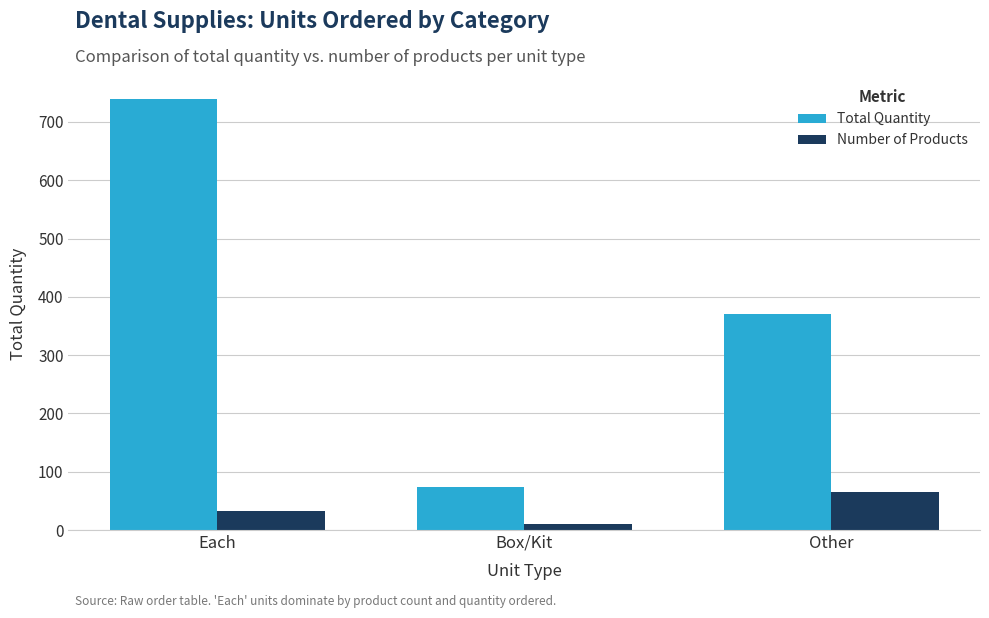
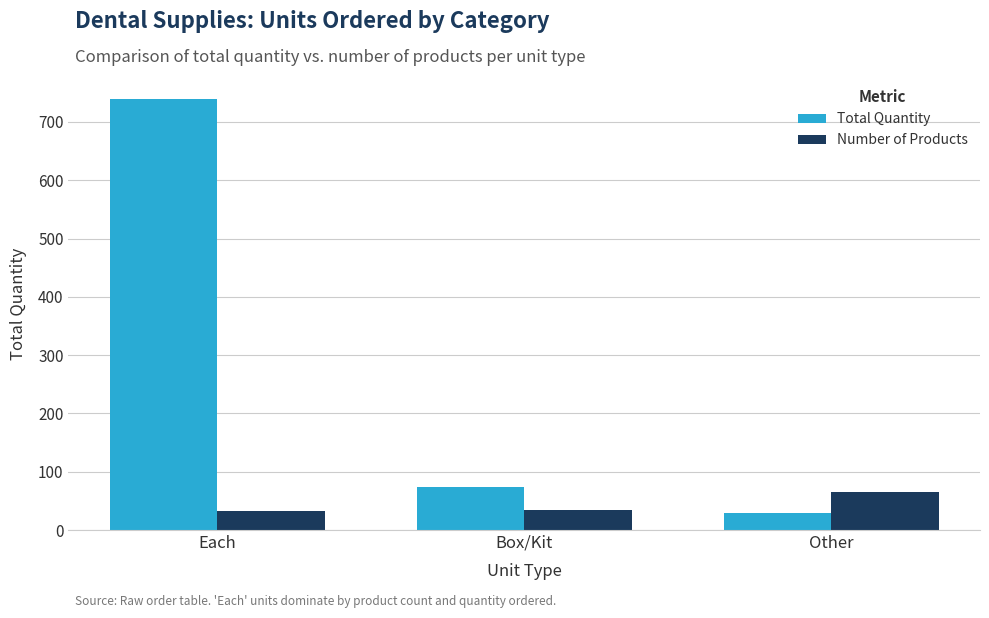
  {
    "Total Quantity": {
      "Each": 740,
      "Box/Kit": 70,
-     "Other": 370
+     "Other": 30
    },
    "Number of Products": {
      "Each": 30,
-     "Box/Kit": 10,
+     "Box/Kit": 30,
      "Other": 70
    }
  }
